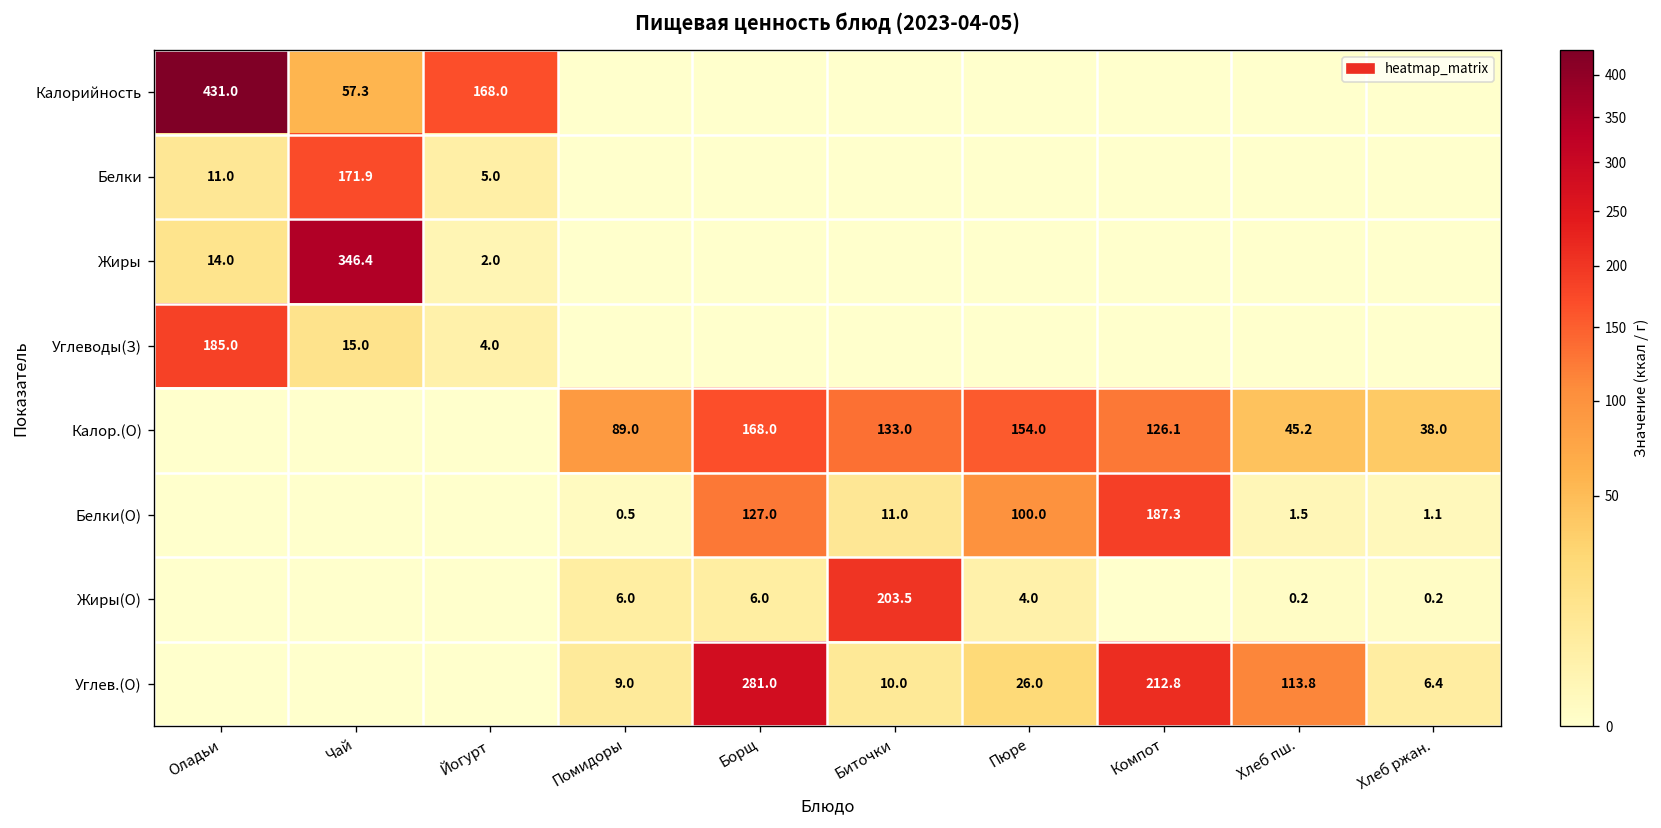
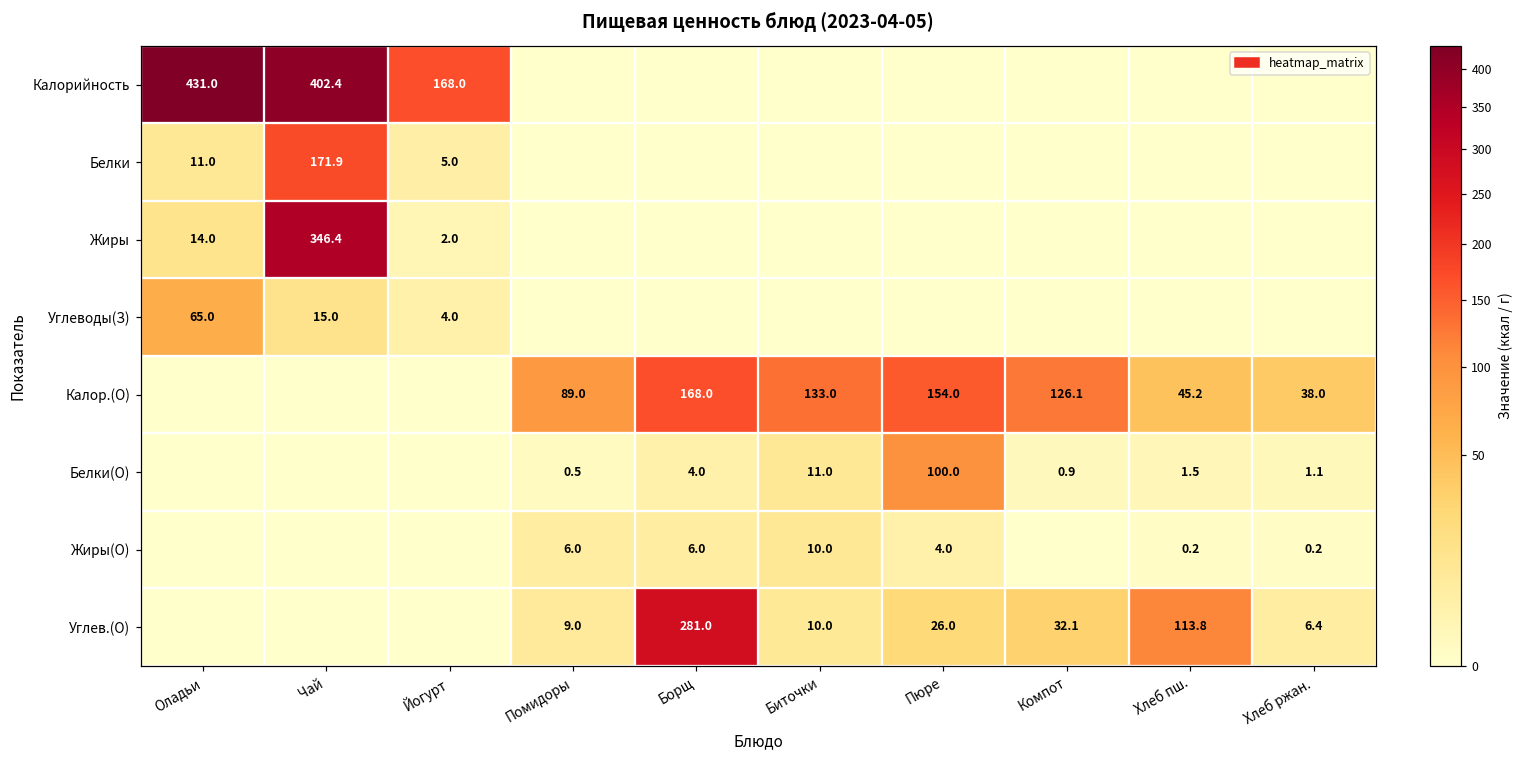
  {
    "Калорийность": {
      "Оладьи": 431.0,
-     "Чай": 57.3,
+     "Чай": 402.4,
      "Йогурт": 168.0
    },
    "Белки": {
      "Оладьи": 11.0,
      "Чай": 171.9,
      "Йогурт": 5.0
    },
    "Жиры": {
      "Оладьи": 14.0,
      "Чай": 346.4,
      "Йогурт": 2.0
    },
    "Углеводы(З)": {
-     "Оладьи": 185.0,
+     "Оладьи": 65.0,
      "Чай": 15.0,
      "Йогурт": 4.0
    },
    "Калор.(О)": {
      "Помидоры": 89.0,
      "Борщ": 168.0,
      "Биточки": 133.0,
      "Пюре": 154.0,
      "Компот": 126.1,
      "Хлеб пш.": 45.2,
      "Хлеб ржан.": 38.0
    },
    "Белки(О)": {
      "Помидоры": 0.5,
-     "Борщ": 127.0,
+     "Борщ": 4.0,
      "Биточки": 11.0,
      "Пюре": 100.0,
-     "Компот": 187.3,
+     "Компот": 0.9,
      "Хлеб пш.": 1.5,
      "Хлеб ржан.": 1.1
    },
    "Жиры(О)": {
      "Помидоры": 6.0,
      "Борщ": 6.0,
-     "Биточки": 203.5,
+     "Биточки": 10.0,
      "Пюре": 4.0,
      "Хлеб пш.": 0.2,
      "Хлеб ржан.": 0.2
    },
    "Углев.(О)": {
      "Помидоры": 9.0,
      "Борщ": 281.0,
      "Биточки": 10.0,
      "Пюре": 26.0,
-     "Компот": 212.8,
+     "Компот": 32.1,
      "Хлеб пш.": 113.8,
      "Хлеб ржан.": 6.4
    }
  }
